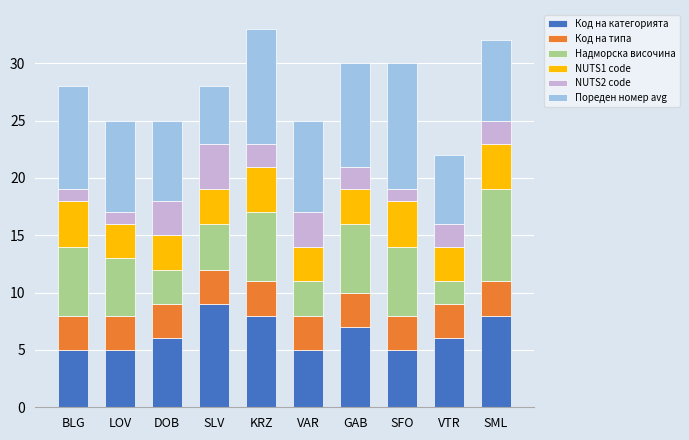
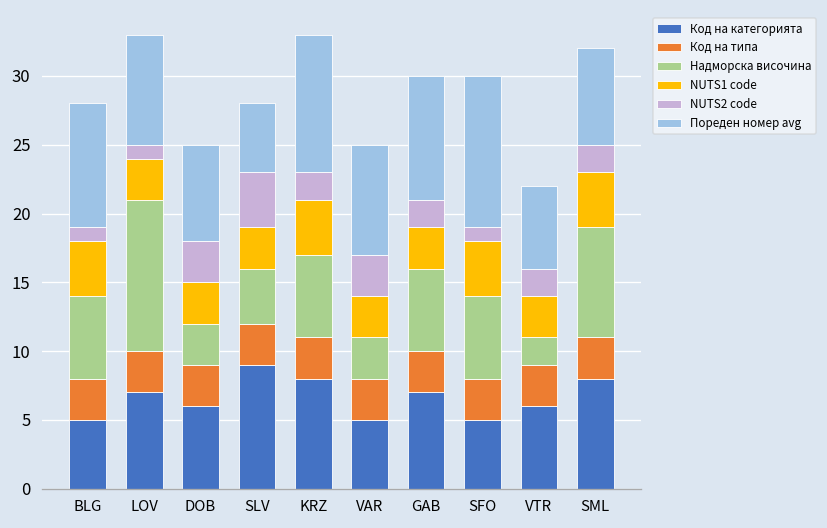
  {
    "Код на категорията": {
      "BLG": 5,
-     "LOV": 5,
+     "LOV": 7,
      "DOB": 6,
      "SLV": 9,
      "KRZ": 8,
      "VAR": 5,
      "GAB": 7,
      "SFO": 5,
      "VTR": 6,
      "SML": 8
    },
    "Код на типа": {
      "BLG": 3,
      "LOV": 3,
      "DOB": 3,
      "SLV": 3,
      "KRZ": 3,
      "VAR": 3,
      "GAB": 3,
      "SFO": 3,
      "VTR": 3,
      "SML": 3
    },
    "Надморска височина": {
      "BLG": 6,
-     "LOV": 5,
+     "LOV": 11,
      "DOB": 3,
      "SLV": 4,
      "KRZ": 6,
      "VAR": 3,
      "GAB": 6,
      "SFO": 6,
      "VTR": 2,
      "SML": 8
    },
    "NUTS1 code": {
      "BLG": 4,
      "LOV": 3,
      "DOB": 3,
      "SLV": 3,
      "KRZ": 4,
      "VAR": 3,
      "GAB": 3,
      "SFO": 4,
      "VTR": 3,
      "SML": 4
    }
  }
